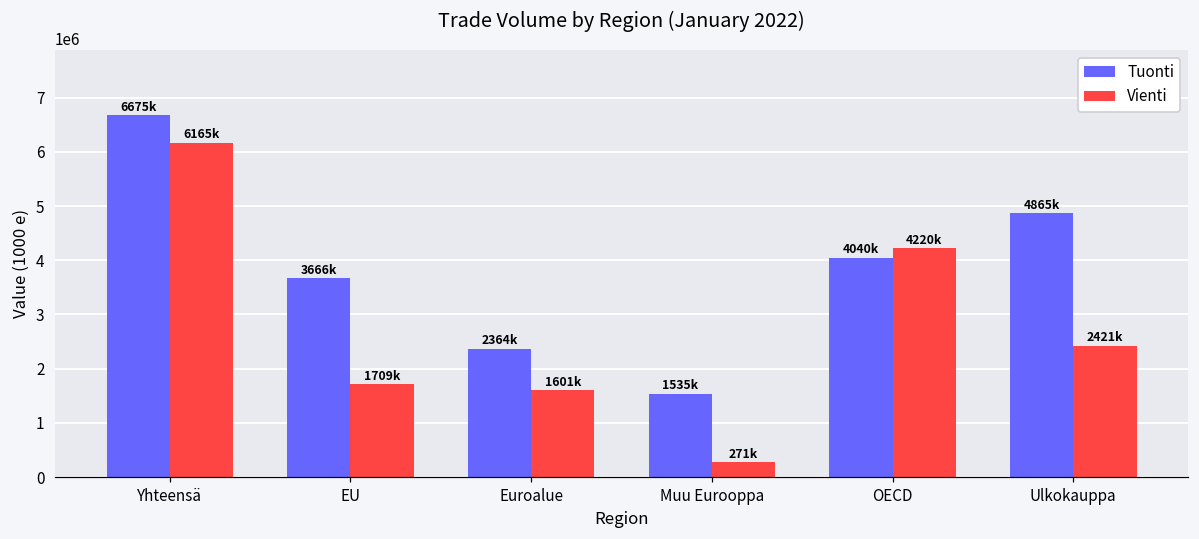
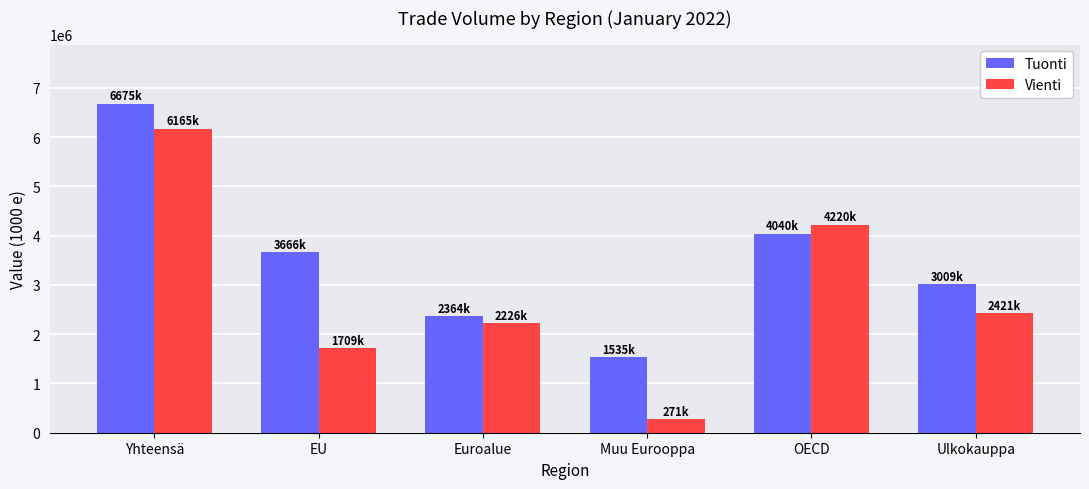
  {
    "Tuonti": {
      "Yhteensä": "6675k",
      "EU": "3666k",
      "Euroalue": "2364k",
      "Muu Eurooppa": "1535k",
      "OECD": "4040k",
-     "Ulkokauppa": "4865k"
+     "Ulkokauppa": "3009k"
    },
    "Vienti": {
      "Yhteensä": "6165k",
      "EU": "1709k",
-     "Euroalue": "1601k",
+     "Euroalue": "2226k",
      "Muu Eurooppa": "271k",
      "OECD": "4220k",
      "Ulkokauppa": "2421k"
    }
  }
